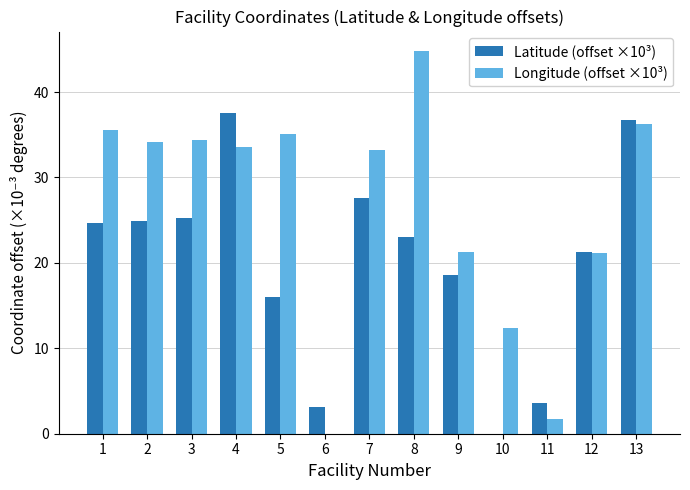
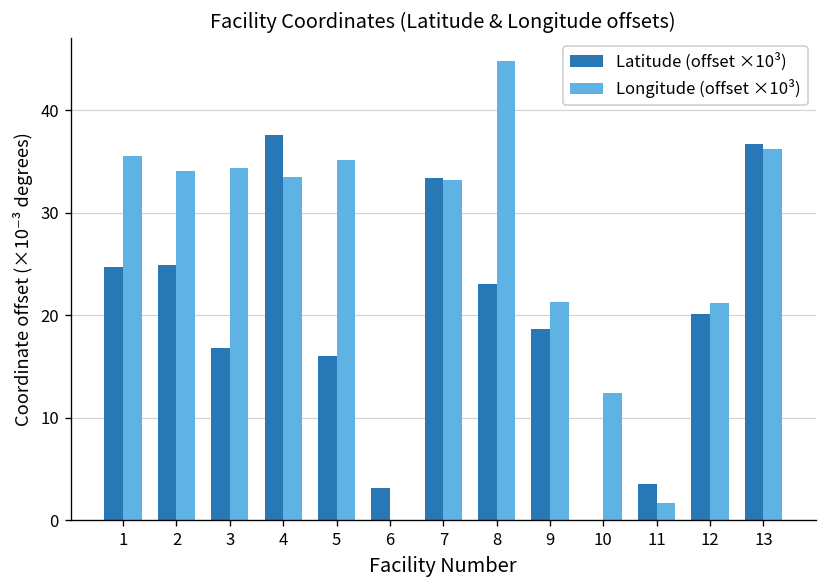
  {
    "Latitude (offset ×10³)": {
      "1": 25,
      "2": 25,
-     "3": 25,
+     "3": 17,
      "4": 38,
      "5": 16,
      "6": 3,
-     "7": 28,
+     "7": 33,
      "8": 23,
      "9": 19,
      "10": 0,
      "11": 4,
-     "12": 21,
+     "12": 20,
      "13": 37
    },
    "Longitude (offset ×10³)": {
      "1": 36,
      "2": 34,
      "3": 34,
      "4": 34,
      "5": 35,
      "6": 0,
      "7": 33,
      "8": 45,
      "9": 21,
      "10": 12,
      "11": 2,
      "12": 21,
      "13": 36
    }
  }
